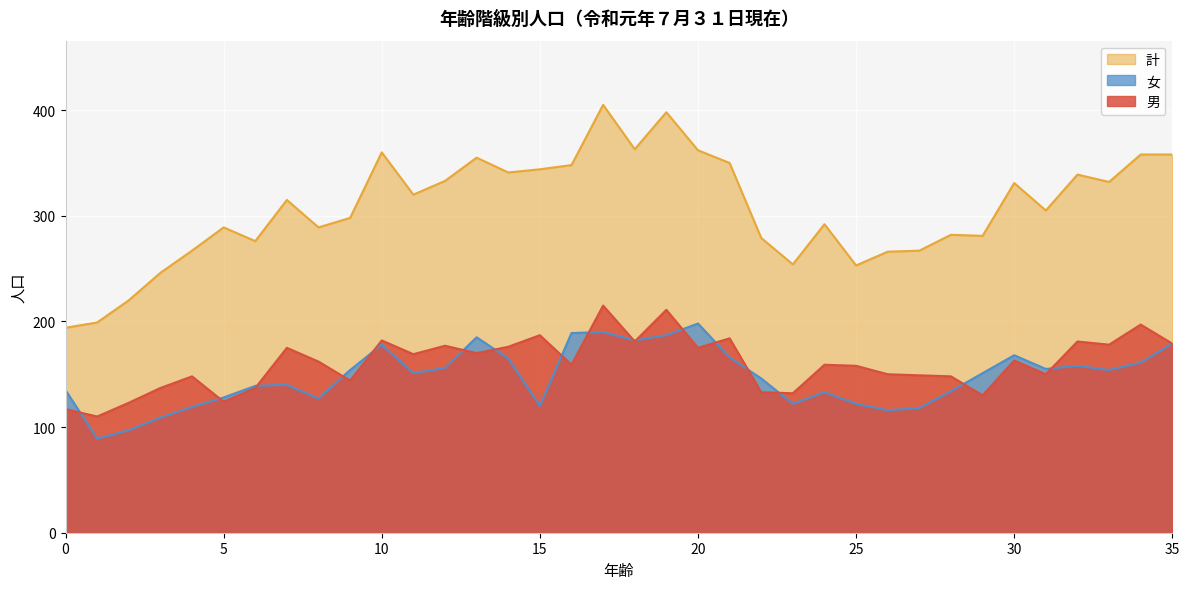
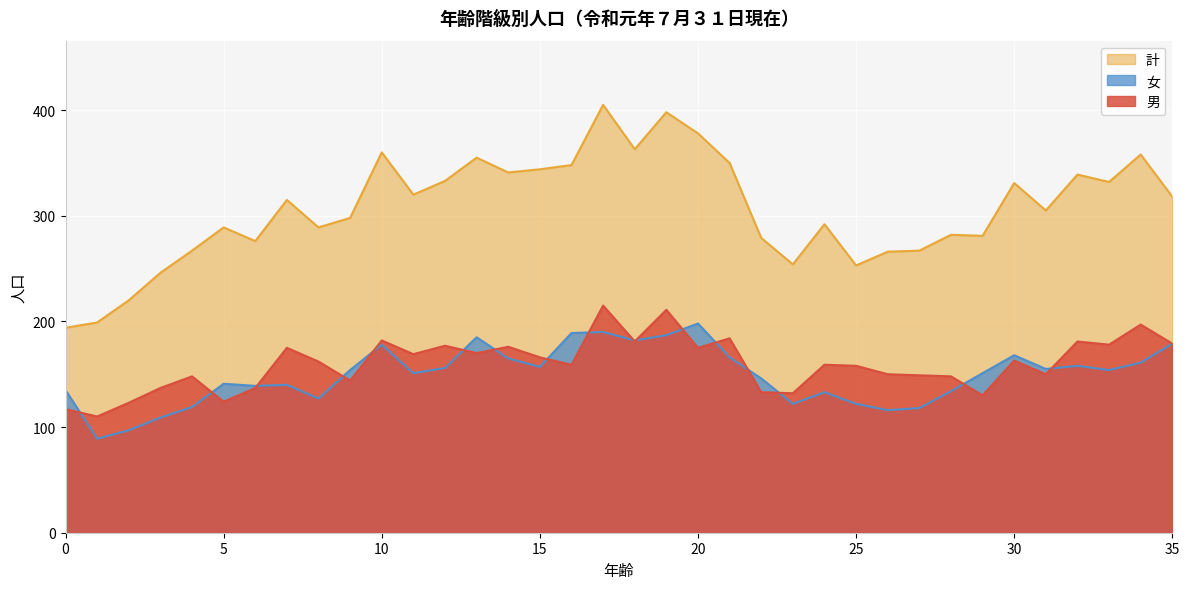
  {
    "計": {
      "0": 194,
      "5": 289,
      "10": 360,
      "15": 344,
-     "20": 362,
+     "20": 378,
      "25": 253,
      "30": 331,
-     "35": 358
+     "35": 318
    },
    "女": {
      "0": 135,
-     "5": 128,
+     "5": 141,
      "10": 178,
-     "15": 120,
+     "15": 157,
      "20": 198,
      "25": 122,
      "30": 168
    },
    "男": {
      "0": 117,
      "5": 124,
      "10": 182,
-     "15": 187,
+     "15": 166,
      "20": 175,
      "25": 158,
      "30": 163
    }
  }
